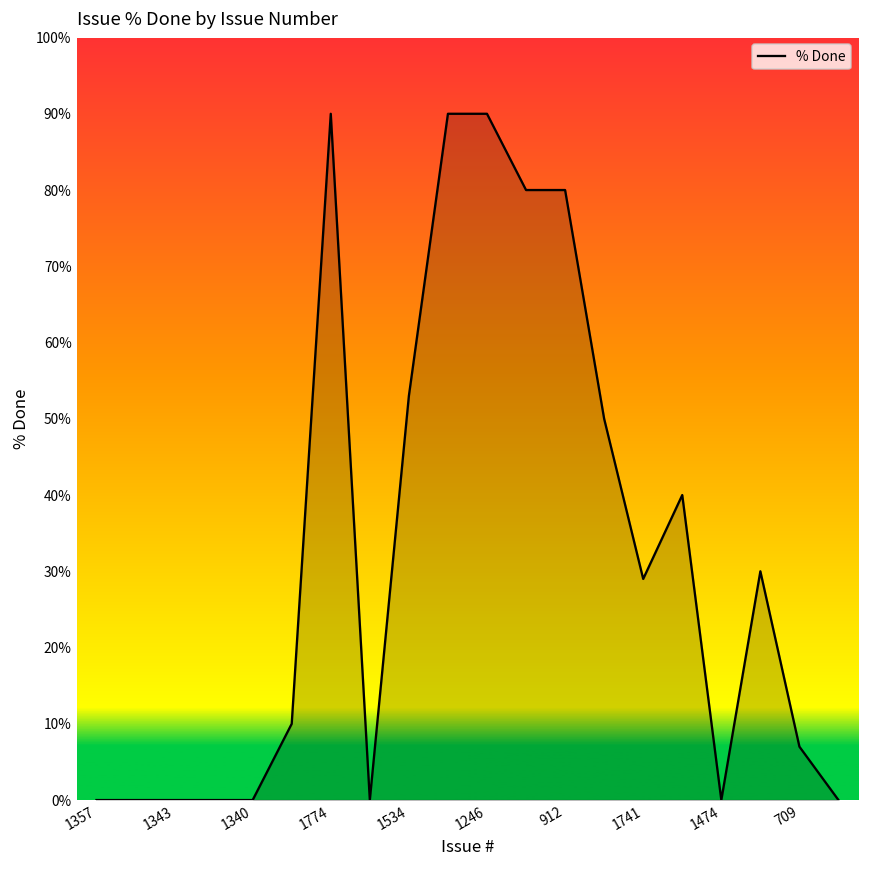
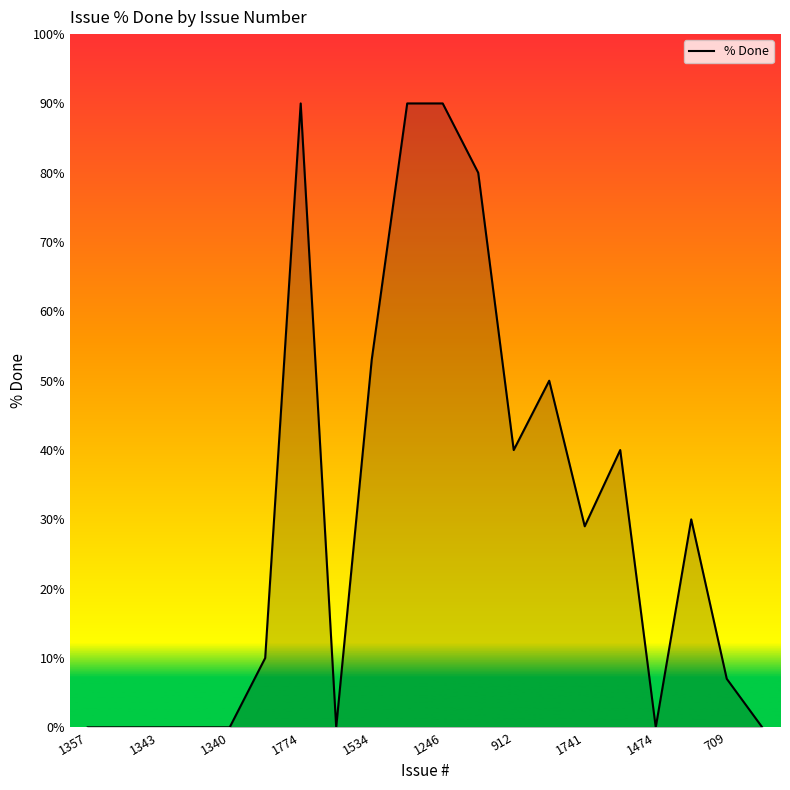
  {
    "1357": "0%",
    "1343": "0%",
    "1340": "0%",
    "1774": "90%",
    "1534": "53%",
    "1246": "90%",
-   "912": "80%",
+   "912": "40%",
    "1741": "29%",
    "1474": "0%",
    "709": "7%"
  }
